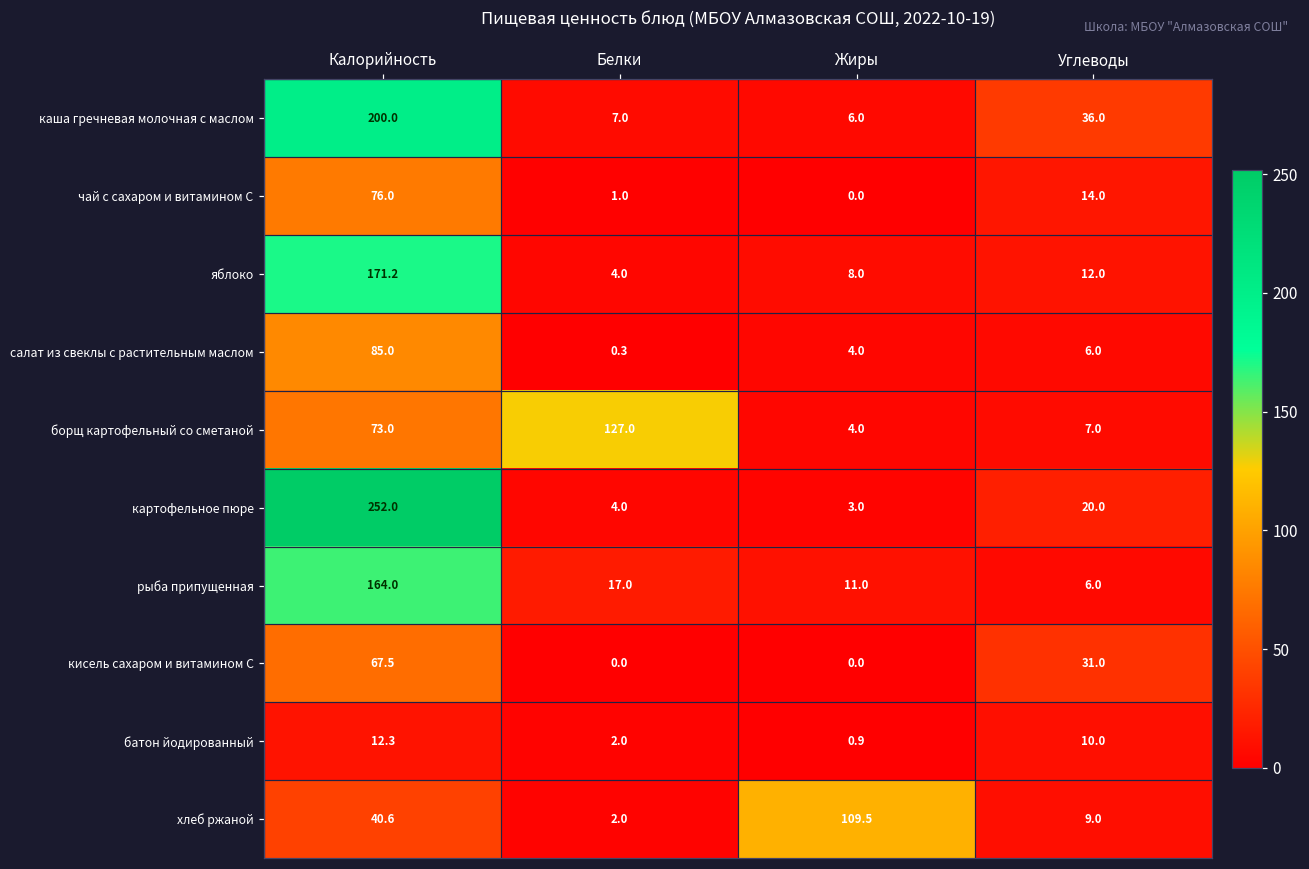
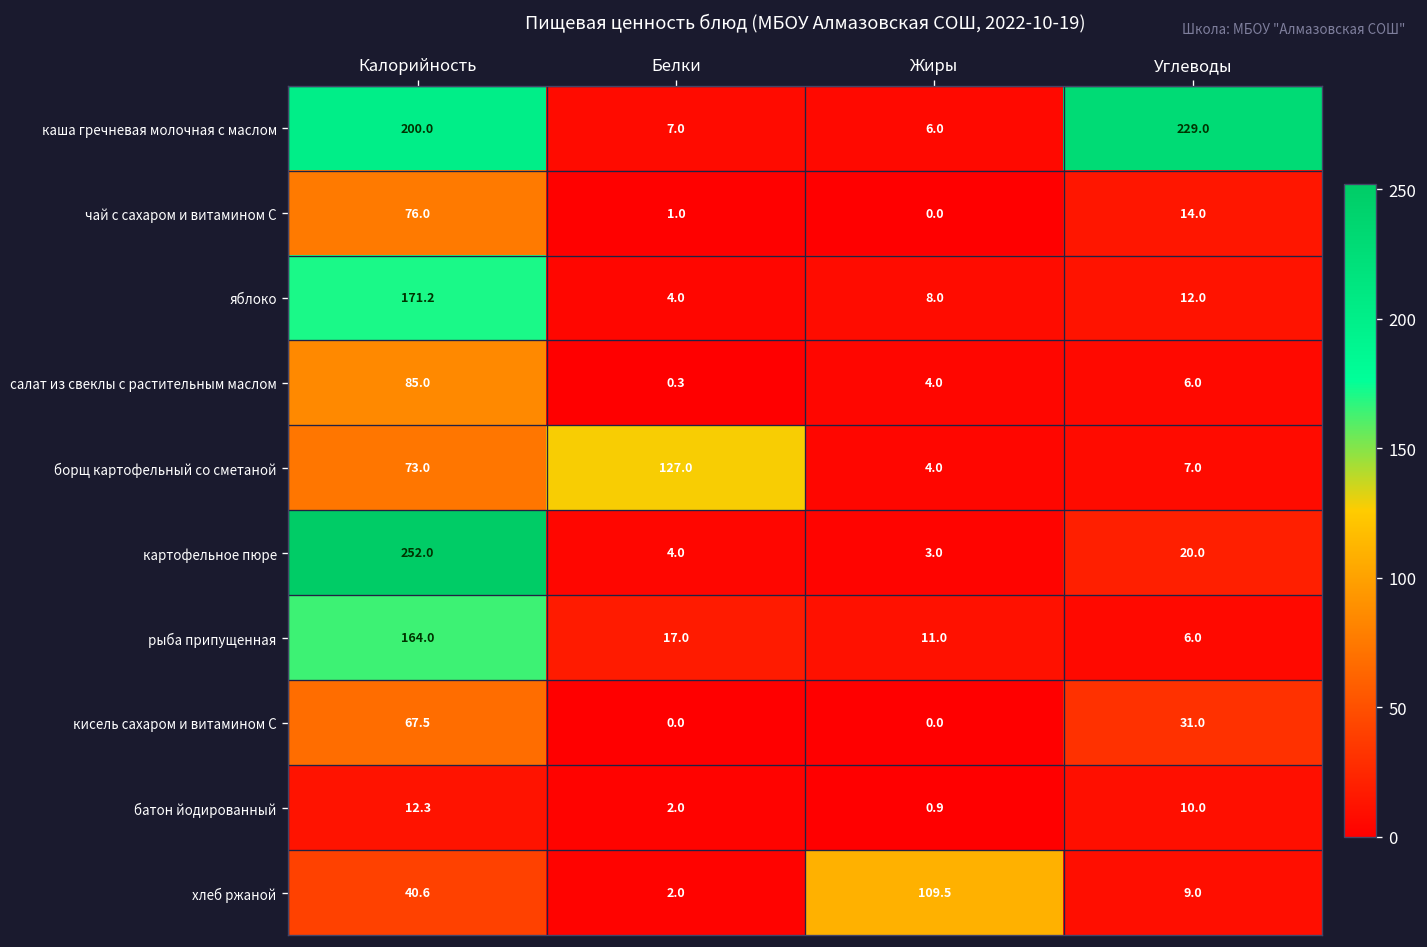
  {
    "каша гречневая молочная с маслом": {
      "Калорийность": 200.0,
      "Белки": 7.0,
      "Жиры": 6.0,
-     "Углеводы": 36.0
+     "Углеводы": 229.0
    },
    "чай с сахаром и витамином С": {
      "Калорийность": 76.0,
      "Белки": 1.0,
      "Жиры": 0.0,
      "Углеводы": 14.0
    },
    "яблоко": {
      "Калорийность": 171.2,
      "Белки": 4.0,
      "Жиры": 8.0,
      "Углеводы": 12.0
    },
    "салат из свеклы с растительным маслом": {
      "Калорийность": 85.0,
      "Белки": 0.3,
      "Жиры": 4.0,
      "Углеводы": 6.0
    },
    "борщ картофельный со сметаной": {
      "Калорийность": 73.0,
      "Белки": 127.0,
      "Жиры": 4.0,
      "Углеводы": 7.0
    },
    "картофельное пюре": {
      "Калорийность": 252.0,
      "Белки": 4.0,
      "Жиры": 3.0,
      "Углеводы": 20.0
    },
    "рыба припущенная": {
      "Калорийность": 164.0,
      "Белки": 17.0,
      "Жиры": 11.0,
      "Углеводы": 6.0
    },
    "кисель сахаром и витамином С": {
      "Калорийность": 67.5,
      "Белки": 0.0,
      "Жиры": 0.0,
      "Углеводы": 31.0
    },
    "батон йодированный": {
      "Калорийность": 12.3,
      "Белки": 2.0,
      "Жиры": 0.9,
      "Углеводы": 10.0
    },
    "хлеб ржаной": {
      "Калорийность": 40.6,
      "Белки": 2.0,
      "Жиры": 109.5,
      "Углеводы": 9.0
    }
  }
